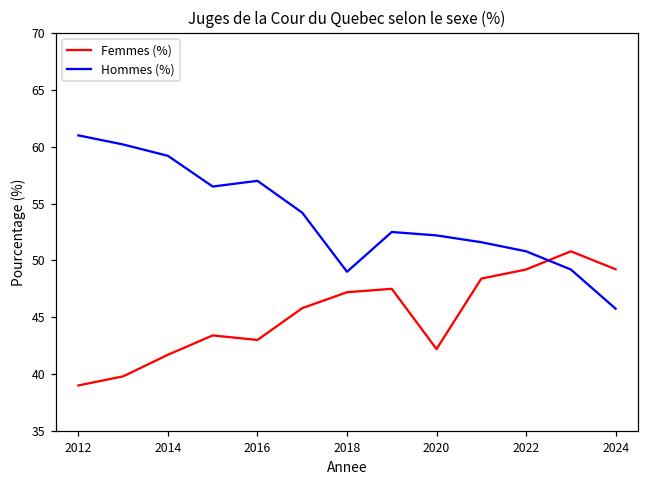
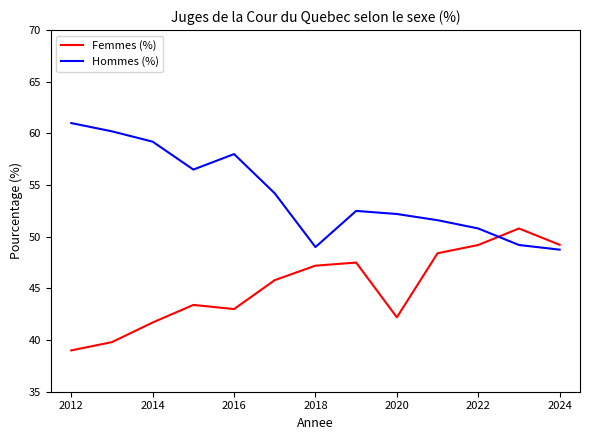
  {
    "Femmes (%)": {
      "2012": 39.0,
      "2014": 41.7,
      "2016": 43.0,
      "2018": 47.2,
      "2020": 42.2,
      "2022": 49.2,
      "2024": 49.2
    },
    "Hommes (%)": {
      "2012": 61.0,
      "2014": 59.2,
-     "2016": 57,
+     "2016": 58,
      "2018": 49.0,
      "2020": 52.2,
      "2022": 50.8,
-     "2024": 45.8
+     "2024": 48.8
    }
  }
